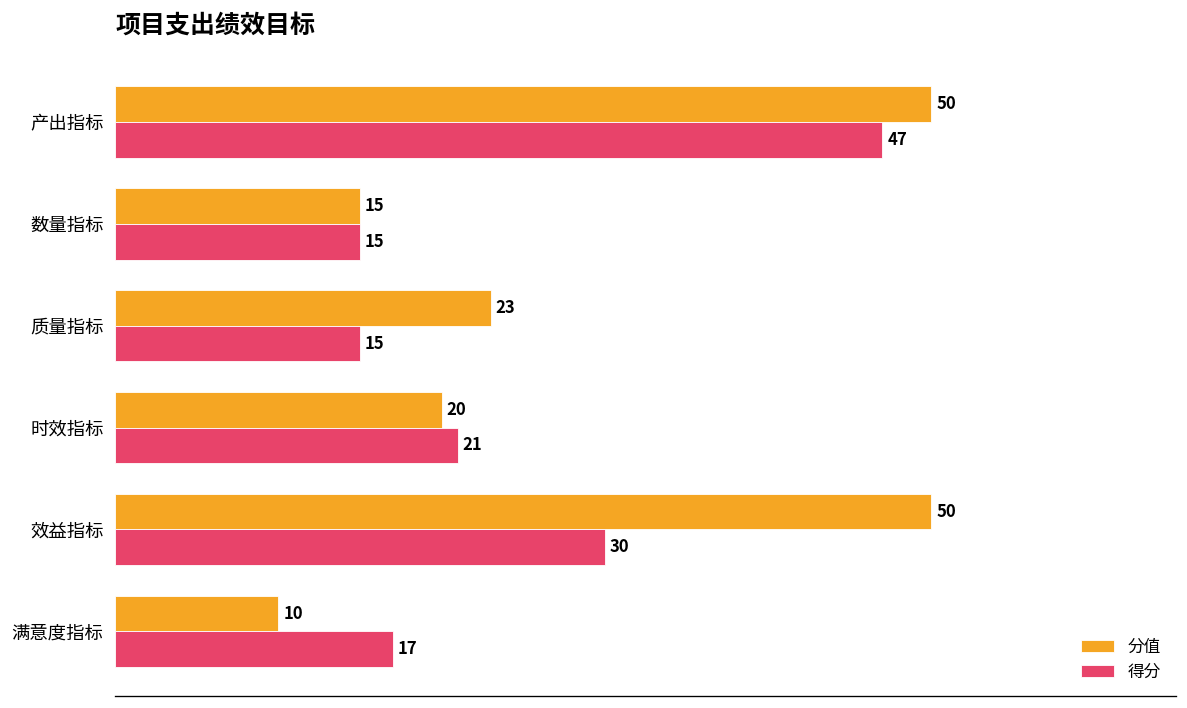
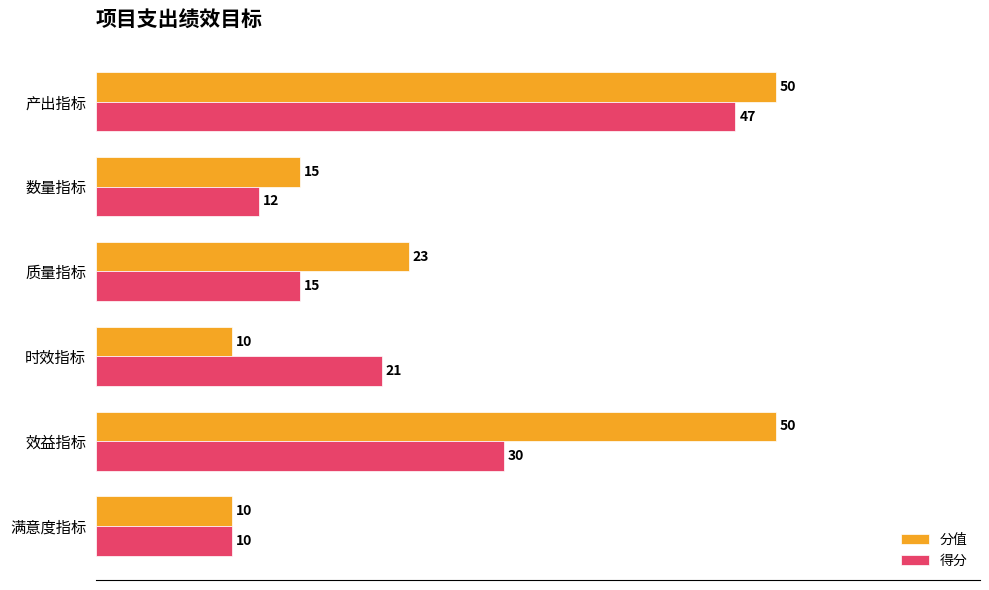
  {
    "分值": {
      "产出指标": 50,
      "数量指标": 15,
      "质量指标": 23,
-     "时效指标": 20,
+     "时效指标": 10,
      "效益指标": 50,
      "满意度指标": 10
    },
    "得分": {
      "产出指标": 47,
-     "数量指标": 15,
+     "数量指标": 12,
      "质量指标": 15,
      "时效指标": 21,
      "效益指标": 30,
-     "满意度指标": 17
+     "满意度指标": 10
    }
  }
